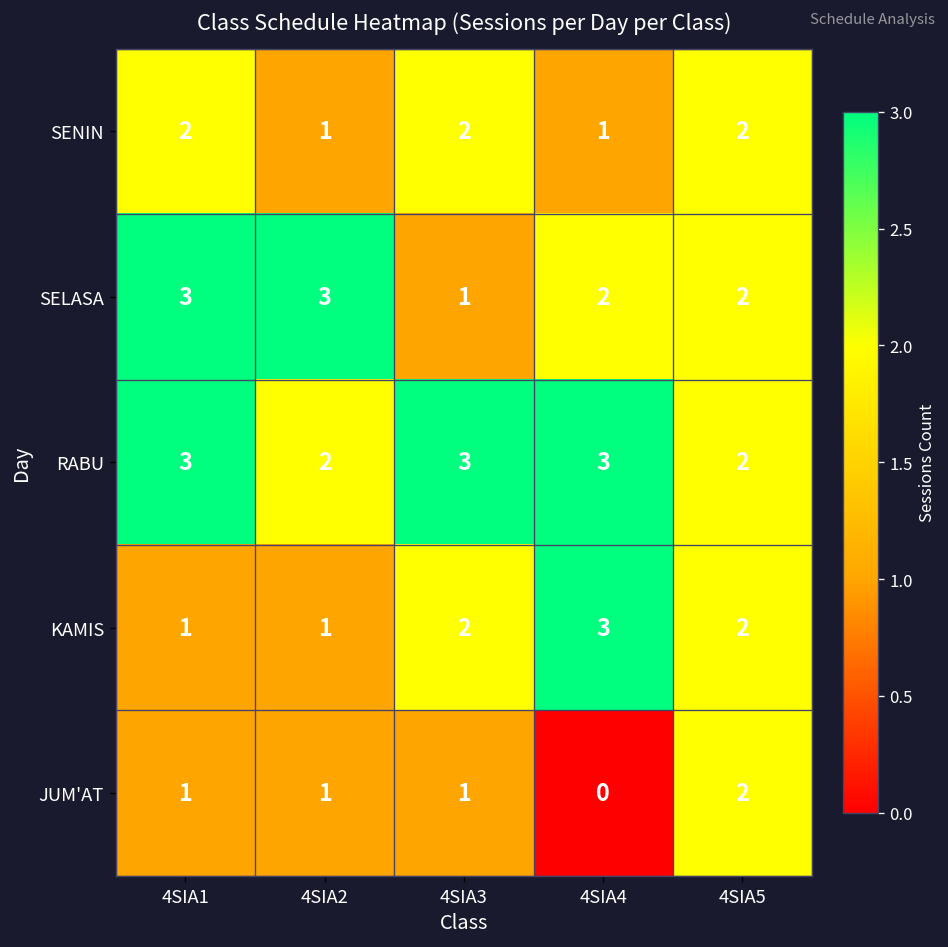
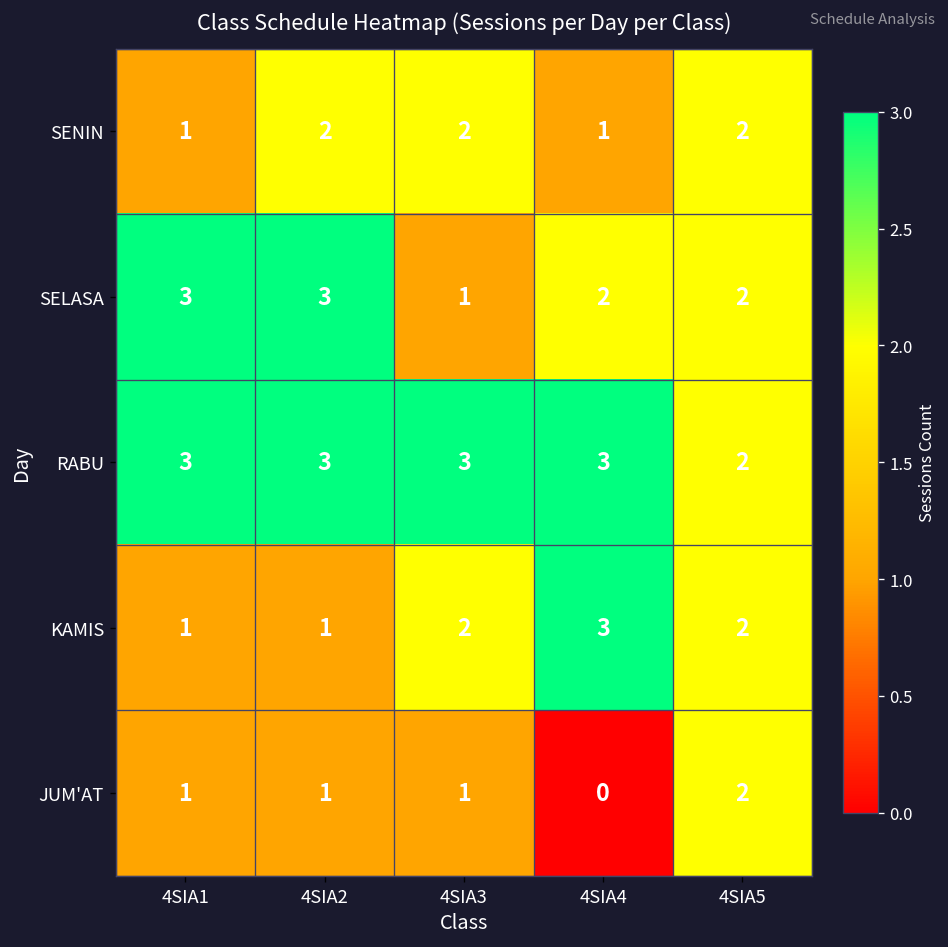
  {
    "SENIN": {
-     "4SIA1": 2,
-     "4SIA2": 1,
+     "4SIA1": 1,
+     "4SIA2": 2,
      "4SIA3": 2,
      "4SIA4": 1,
      "4SIA5": 2
    },
    "SELASA": {
      "4SIA1": 3,
      "4SIA2": 3,
      "4SIA3": 1,
      "4SIA4": 2,
      "4SIA5": 2
    },
    "RABU": {
      "4SIA1": 3,
-     "4SIA2": 2,
+     "4SIA2": 3,
      "4SIA3": 3,
      "4SIA4": 3,
      "4SIA5": 2
    },
    "KAMIS": {
      "4SIA1": 1,
      "4SIA2": 1,
      "4SIA3": 2,
      "4SIA4": 3,
      "4SIA5": 2
    },
    "JUM'AT": {
      "4SIA1": 1,
      "4SIA2": 1,
      "4SIA3": 1,
      "4SIA4": 0,
      "4SIA5": 2
    }
  }
